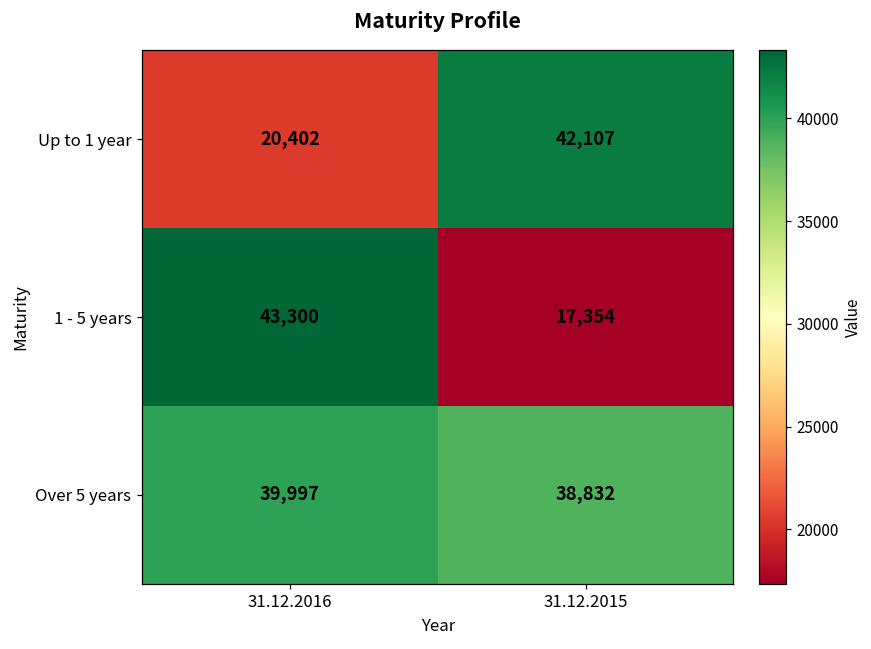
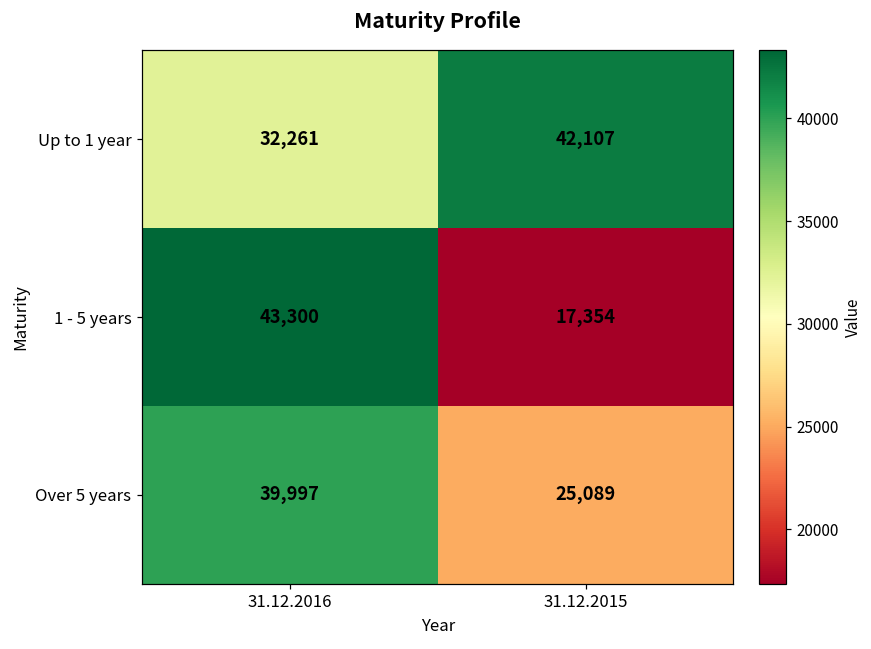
  {
    "Up to 1 year": {
-     "31.12.2016": "20,402",
+     "31.12.2016": "32,261",
      "31.12.2015": "42,107"
    },
    "1 - 5 years": {
      "31.12.2016": "43,300",
      "31.12.2015": "17,354"
    },
    "Over 5 years": {
      "31.12.2016": "39,997",
-     "31.12.2015": "38,832"
+     "31.12.2015": "25,089"
    }
  }
